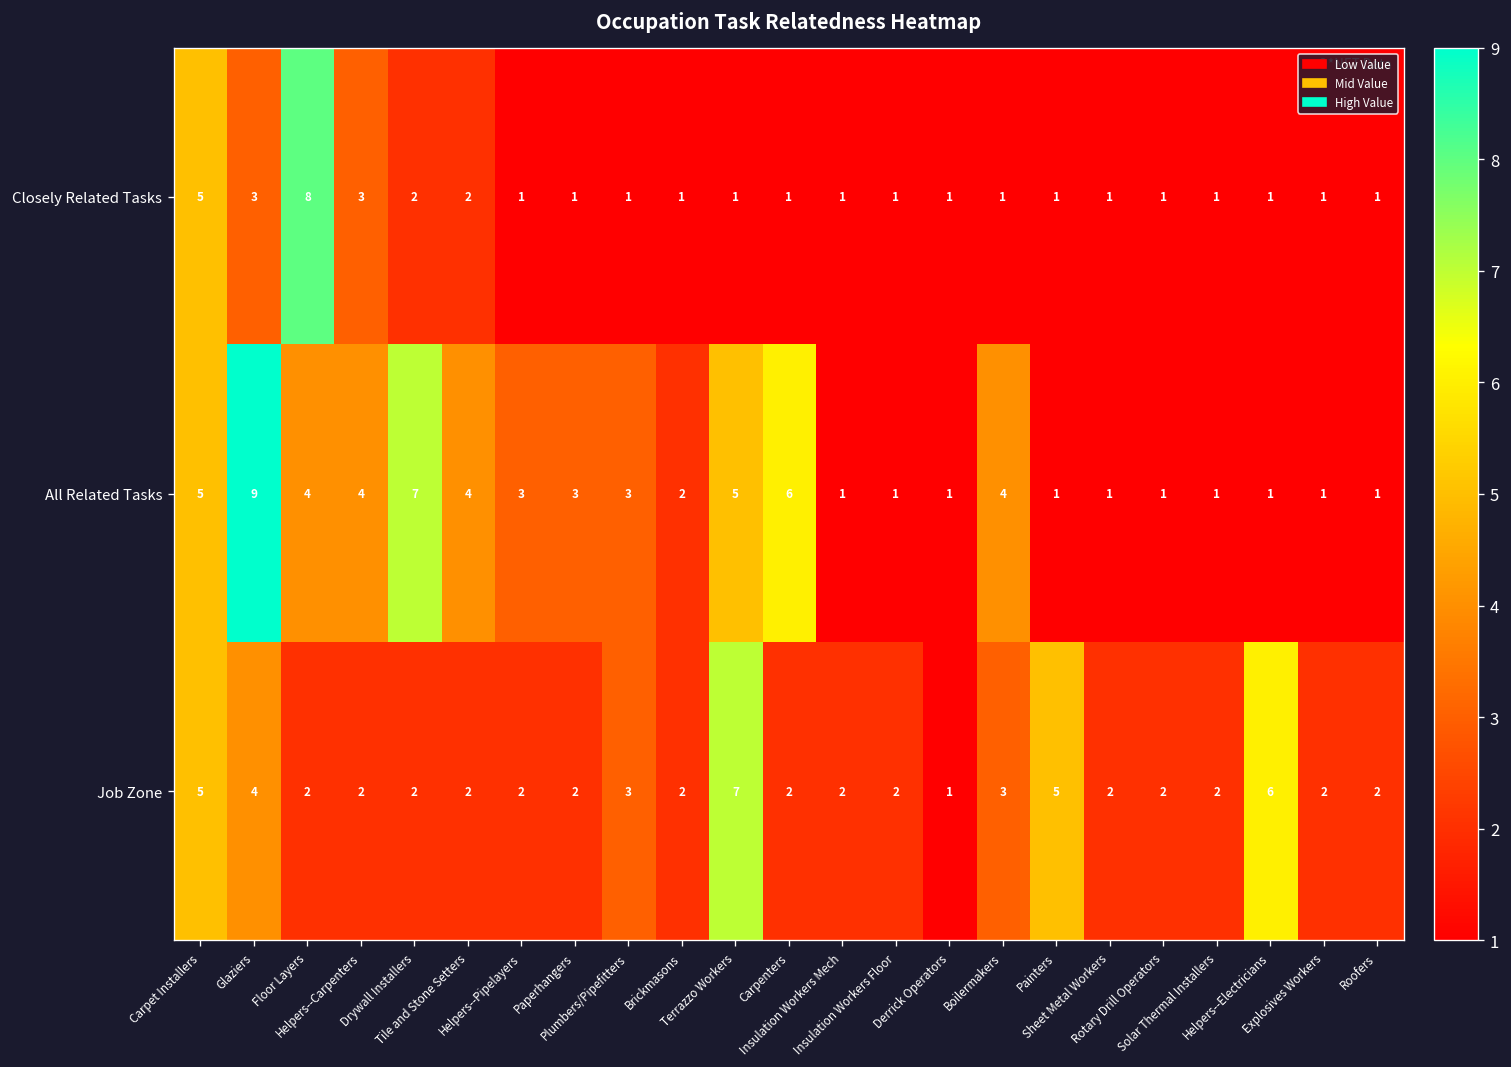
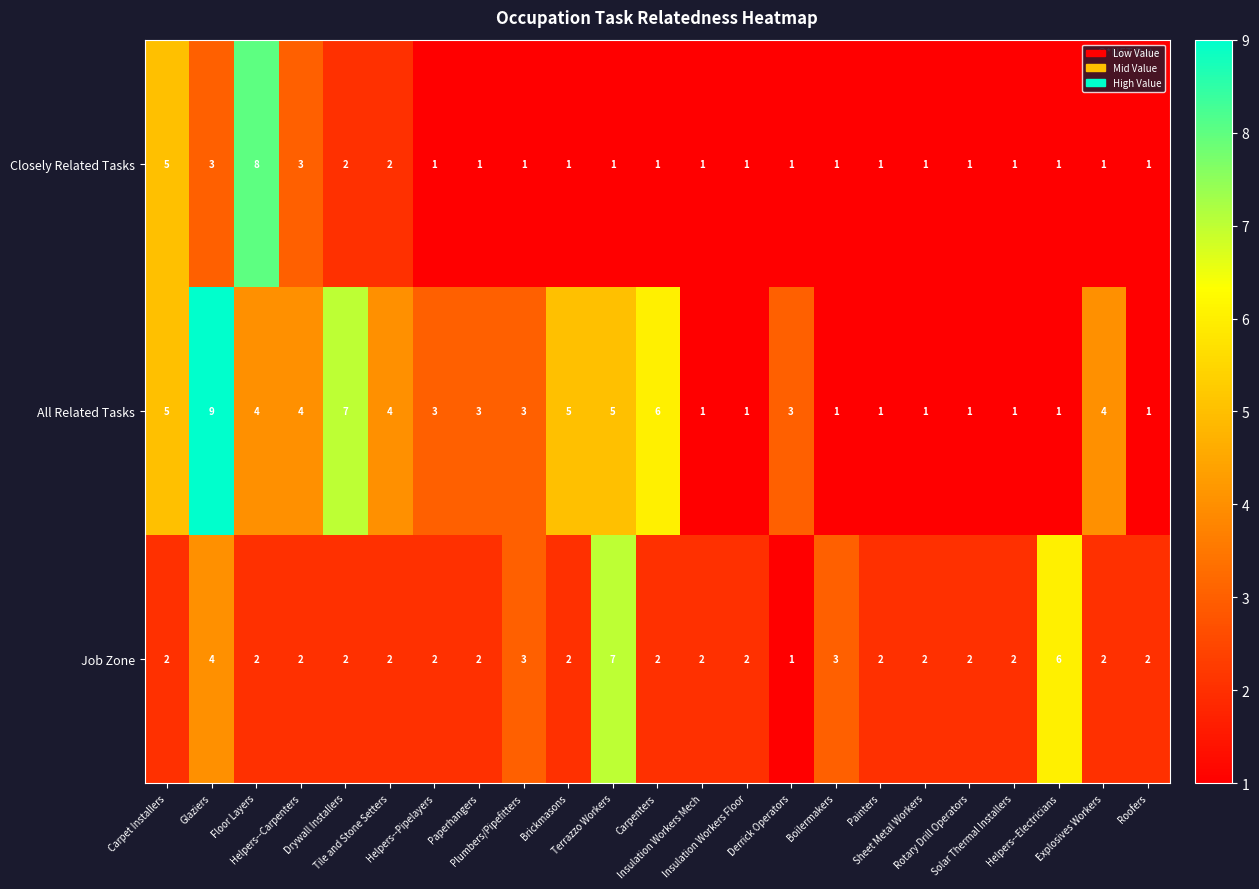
  {
    "Closely Related Tasks": {
      "Carpet Installers": 5,
      "Glaziers": 3,
      "Floor Layers": 8,
      "Helpers--Carpenters": 3,
      "Drywall Installers": 2,
      "Tile and Stone Setters": 2,
      "Helpers--Pipelayers": 1,
      "Paperhangers": 1,
      "Plumbers/Pipefitters": 1,
      "Brickmasons": 1,
      "Terrazzo Workers": 1,
      "Carpenters": 1,
      "Insulation Workers Mech": 1,
      "Insulation Workers Floor": 1,
      "Derrick Operators": 1,
      "Boilermakers": 1,
      "Painters": 1,
      "Sheet Metal Workers": 1,
      "Rotary Drill Operators": 1,
      "Solar Thermal Installers": 1,
      "Helpers--Electricians": 1,
      "Explosives Workers": 1,
      "Roofers": 1
    },
    "All Related Tasks": {
      "Carpet Installers": 5,
      "Glaziers": 9,
      "Floor Layers": 4,
      "Helpers--Carpenters": 4,
      "Drywall Installers": 7,
      "Tile and Stone Setters": 4,
      "Helpers--Pipelayers": 3,
      "Paperhangers": 3,
      "Plumbers/Pipefitters": 3,
-     "Brickmasons": 2,
+     "Brickmasons": 5,
      "Terrazzo Workers": 5,
      "Carpenters": 6,
      "Insulation Workers Mech": 1,
      "Insulation Workers Floor": 1,
-     "Derrick Operators": 1,
-     "Boilermakers": 4,
+     "Derrick Operators": 3,
+     "Boilermakers": 1,
      "Painters": 1,
      "Sheet Metal Workers": 1,
      "Rotary Drill Operators": 1,
      "Solar Thermal Installers": 1,
      "Helpers--Electricians": 1,
-     "Explosives Workers": 1,
+     "Explosives Workers": 4,
      "Roofers": 1
    },
    "Job Zone": {
-     "Carpet Installers": 5,
+     "Carpet Installers": 2,
      "Glaziers": 4,
      "Floor Layers": 2,
      "Helpers--Carpenters": 2,
      "Drywall Installers": 2,
      "Tile and Stone Setters": 2,
      "Helpers--Pipelayers": 2,
      "Paperhangers": 2,
      "Plumbers/Pipefitters": 3,
      "Brickmasons": 2,
      "Terrazzo Workers": 7,
      "Carpenters": 2,
      "Insulation Workers Mech": 2,
      "Insulation Workers Floor": 2,
      "Derrick Operators": 1,
      "Boilermakers": 3,
-     "Painters": 5,
+     "Painters": 2,
      "Sheet Metal Workers": 2,
      "Rotary Drill Operators": 2,
      "Solar Thermal Installers": 2,
      "Helpers--Electricians": 6,
      "Explosives Workers": 2,
      "Roofers": 2
    }
  }
